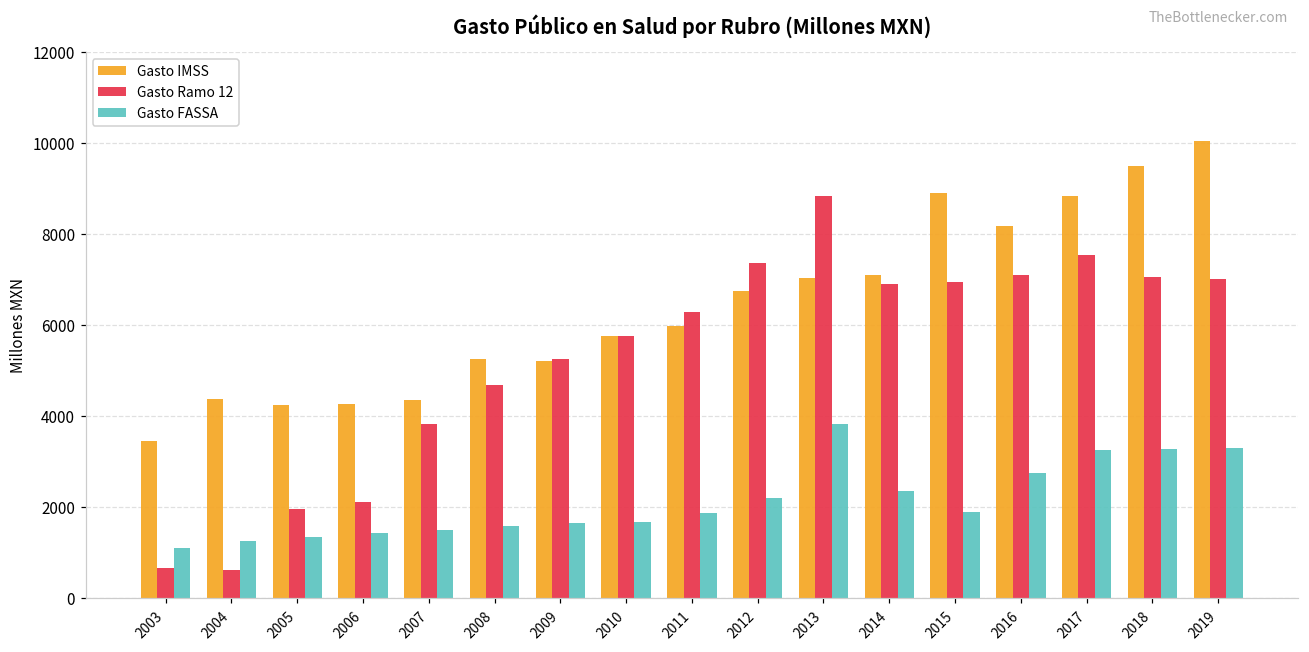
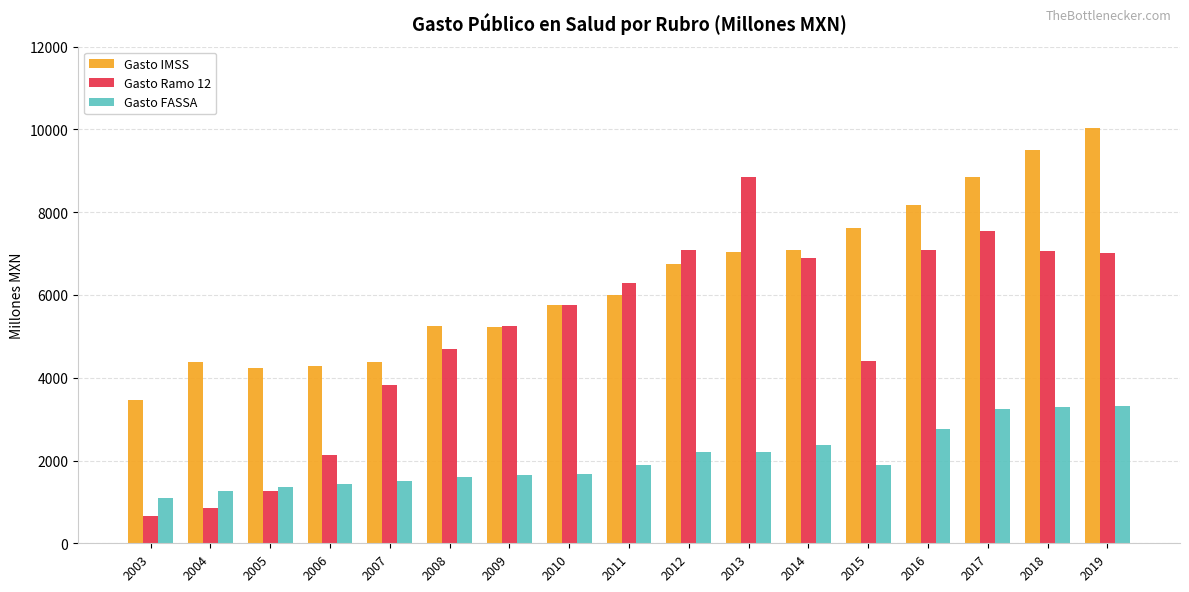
  {
    "Gasto IMSS": {
      "2003": 3500,
      "2004": 4400,
      "2005": 4200,
      "2006": 4300,
      "2007": 4400,
      "2008": 5300,
      "2009": 5200,
      "2010": 5800,
      "2011": 6000,
      "2012": 6800,
      "2013": 7000,
      "2014": 7100,
-     "2015": 8900,
+     "2015": 7600,
      "2016": 8200,
      "2017": 8800,
      "2018": 9500,
      "2019": 10000
    },
    "Gasto Ramo 12": {
      "2003": 700,
-     "2004": 600,
-     "2005": 2000,
+     "2004": 900,
+     "2005": 1300,
      "2006": 2100,
      "2007": 3800,
      "2008": 4700,
      "2009": 5300,
      "2010": 5800,
      "2011": 6300,
-     "2012": 7400,
+     "2012": 7100,
      "2013": 8800,
      "2014": 6900,
-     "2015": 7000,
+     "2015": 4400,
      "2016": 7100,
      "2017": 7500,
      "2018": 7100,
      "2019": 7000
    },
    "Gasto FASSA": {
      "2003": 1100,
      "2004": 1300,
      "2005": 1400,
      "2006": 1400,
      "2007": 1500,
      "2008": 1600,
      "2009": 1700,
      "2010": 1700,
      "2011": 1900,
      "2012": 2200,
-     "2013": 3800,
+     "2013": 2200,
      "2014": 2400,
      "2015": 1900,
      "2016": 2800,
      "2017": 3200,
      "2018": 3300,
      "2019": 3300
    }
  }
